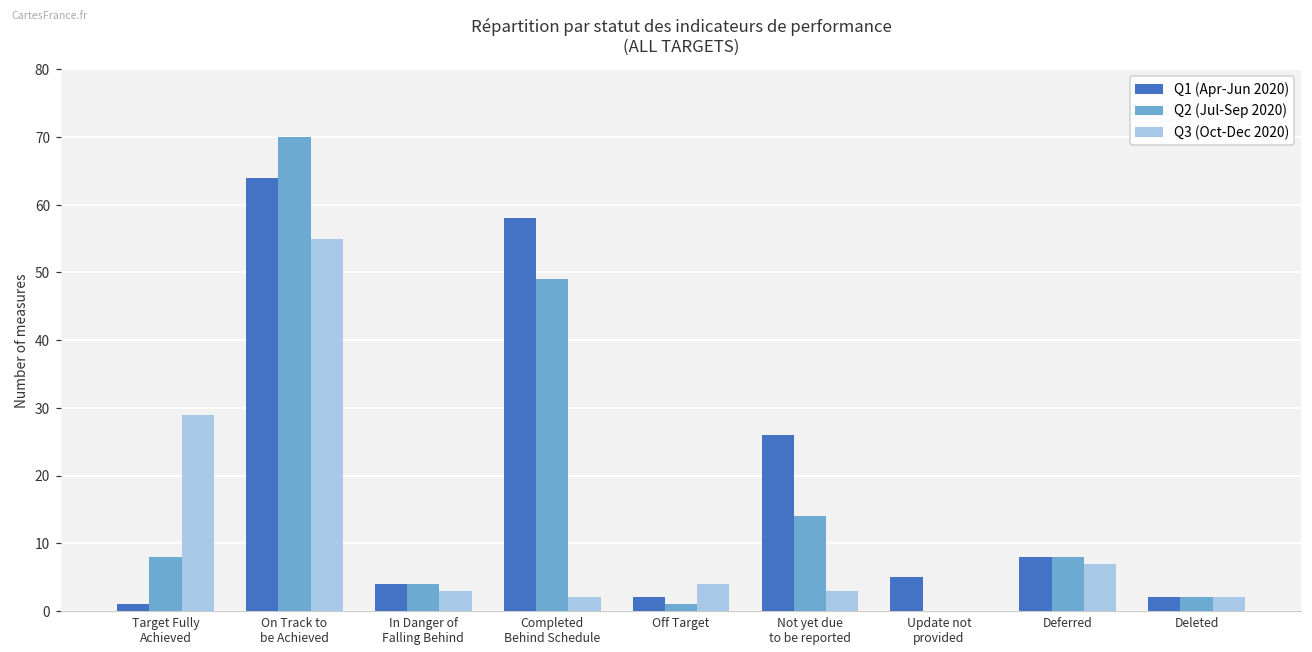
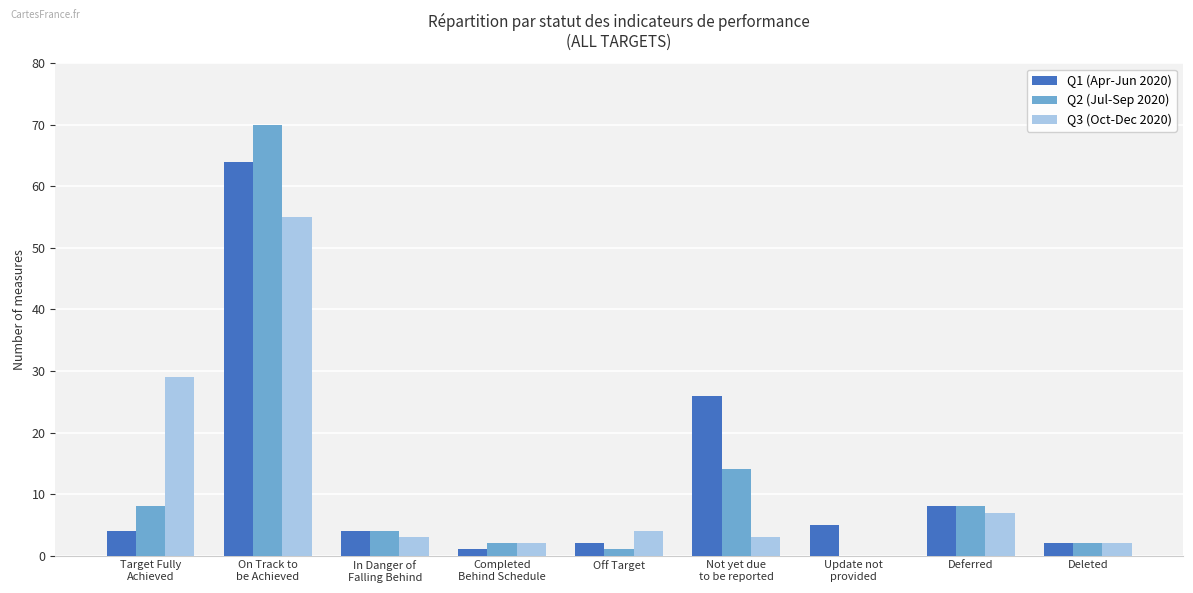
  {
    "Q1 (Apr-Jun 2020)": {
-     "Target Fully Achieved": 1,
+     "Target Fully Achieved": 4,
      "On Track to be Achieved": 64,
      "In Danger of Falling Behind": 4,
-     "Completed Behind Schedule": 58,
+     "Completed Behind Schedule": 1,
      "Off Target": 2,
      "Not yet due to be reported": 26,
      "Update not provided": 5,
      "Deferred": 8,
      "Deleted": 2
    },
    "Q2 (Jul-Sep 2020)": {
      "Target Fully Achieved": 8,
      "On Track to be Achieved": 70,
      "In Danger of Falling Behind": 4,
-     "Completed Behind Schedule": 49,
+     "Completed Behind Schedule": 2,
      "Off Target": 1,
      "Not yet due to be reported": 14,
      "Update not provided": 0,
      "Deferred": 8,
      "Deleted": 2
    },
    "Q3 (Oct-Dec 2020)": {
      "Target Fully Achieved": 29,
      "On Track to be Achieved": 55,
      "In Danger of Falling Behind": 3,
      "Completed Behind Schedule": 2,
      "Off Target": 4,
      "Not yet due to be reported": 3,
      "Update not provided": 0,
      "Deferred": 7,
      "Deleted": 2
    }
  }
